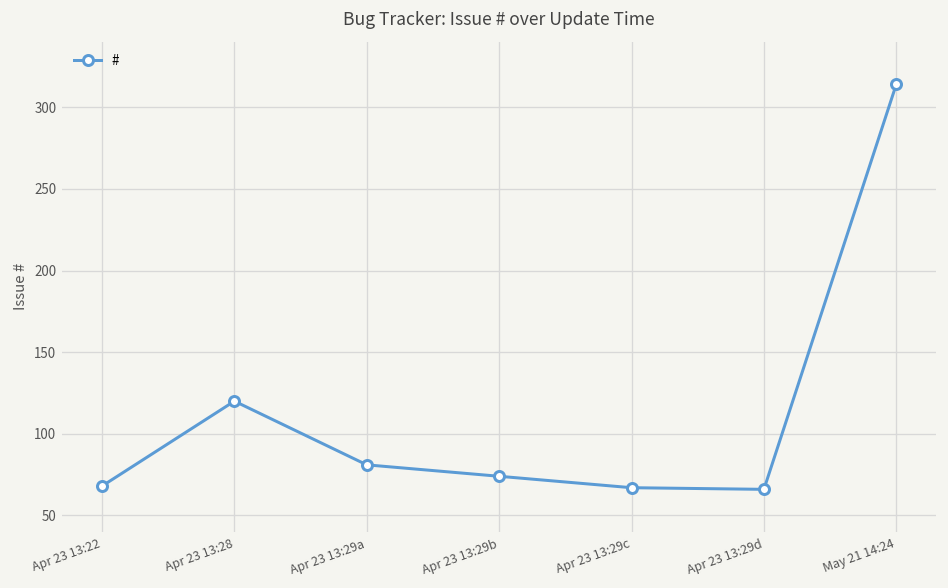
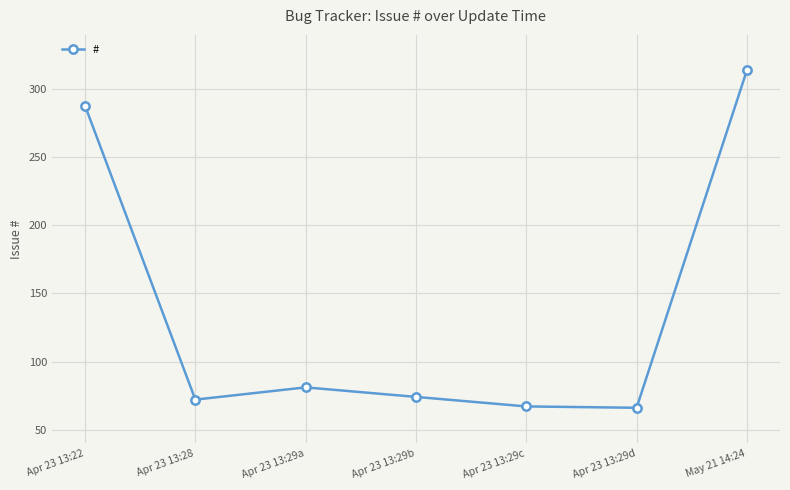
  {
-   "Apr 23 13:22": 68,
-   "Apr 23 13:28": 120,
+   "Apr 23 13:22": 288,
+   "Apr 23 13:28": 72,
    "Apr 23 13:29a": 81,
    "Apr 23 13:29b": 74,
    "Apr 23 13:29c": 67,
    "Apr 23 13:29d": 66,
    "May 21 14:24": 314
  }
